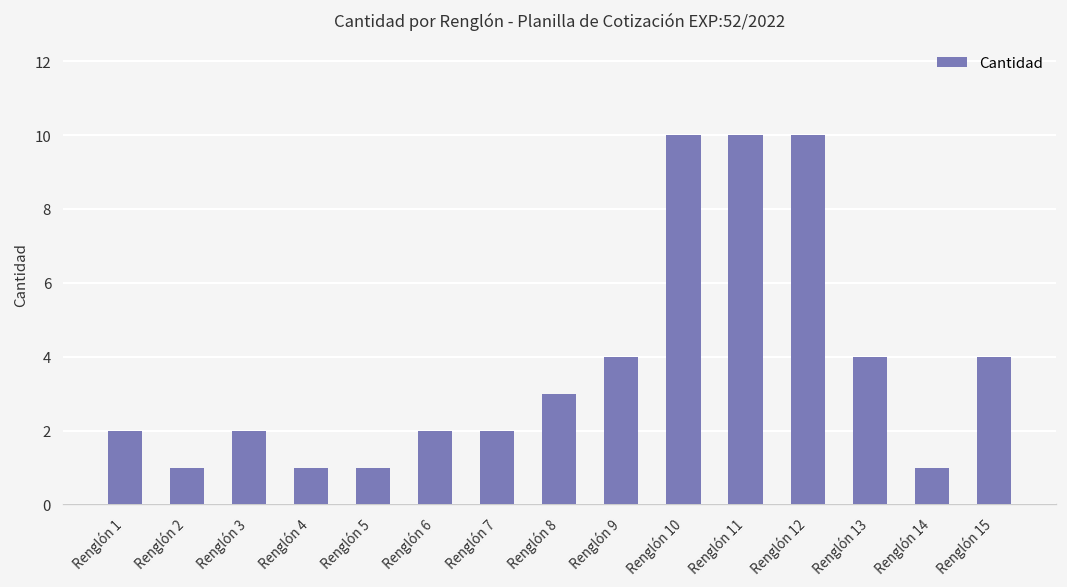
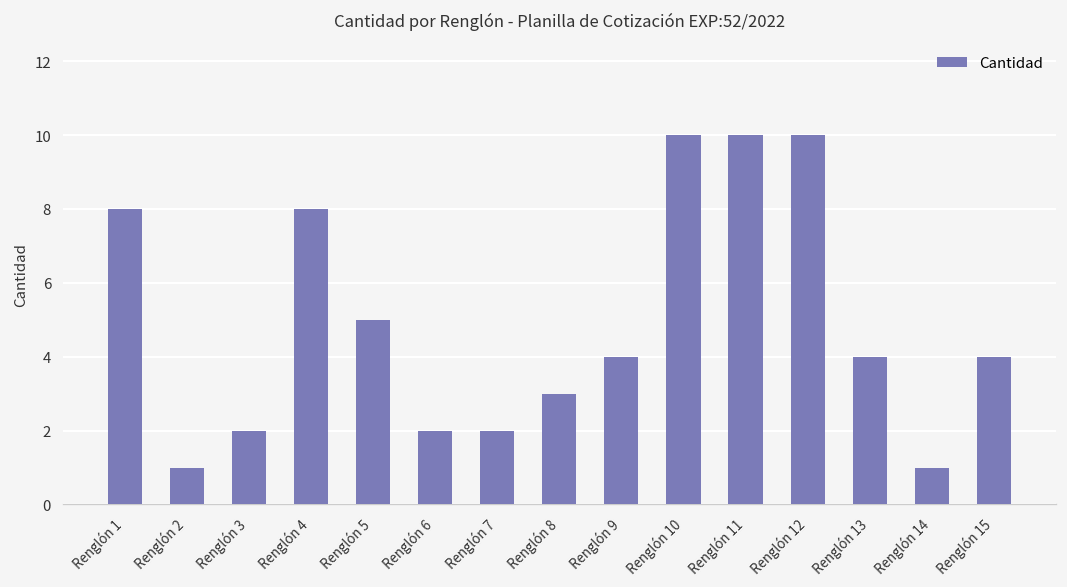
  {
-   "Renglón 1": 2,
+   "Renglón 1": 8,
    "Renglón 2": 1,
    "Renglón 3": 2,
-   "Renglón 4": 1,
-   "Renglón 5": 1,
+   "Renglón 4": 8,
+   "Renglón 5": 5,
    "Renglón 6": 2,
    "Renglón 7": 2,
    "Renglón 8": 3,
    "Renglón 9": 4,
    "Renglón 10": 10,
    "Renglón 11": 10,
    "Renglón 12": 10,
    "Renglón 13": 4,
    "Renglón 14": 1,
    "Renglón 15": 4
  }
